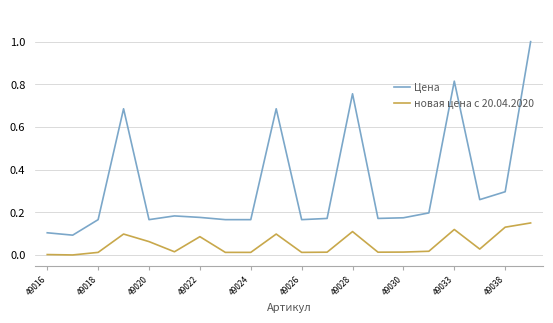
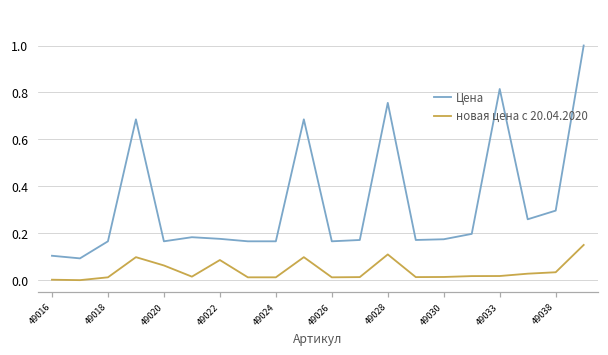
  {
    "Цена": {
      "49016": 0.10,
      "49018": 0.17,
      "49020": 0.17,
      "49022": 0.18,
      "49024": 0.17,
      "49026": 0.17,
      "49028": 0.76,
      "49030": 0.17,
      "49033": 0.81,
      "49038": 0.30
    },
    "новая цена с 20.04.2020": {
      "49016": 0.00,
      "49018": 0.01,
      "49020": 0.06,
      "49022": 0.09,
      "49024": 0.01,
      "49026": 0.01,
      "49028": 0.11,
      "49030": 0.01,
-     "49033": 0.12,
-     "49038": 0.13
+     "49033": 0.02,
+     "49038": 0.03
    }
  }
